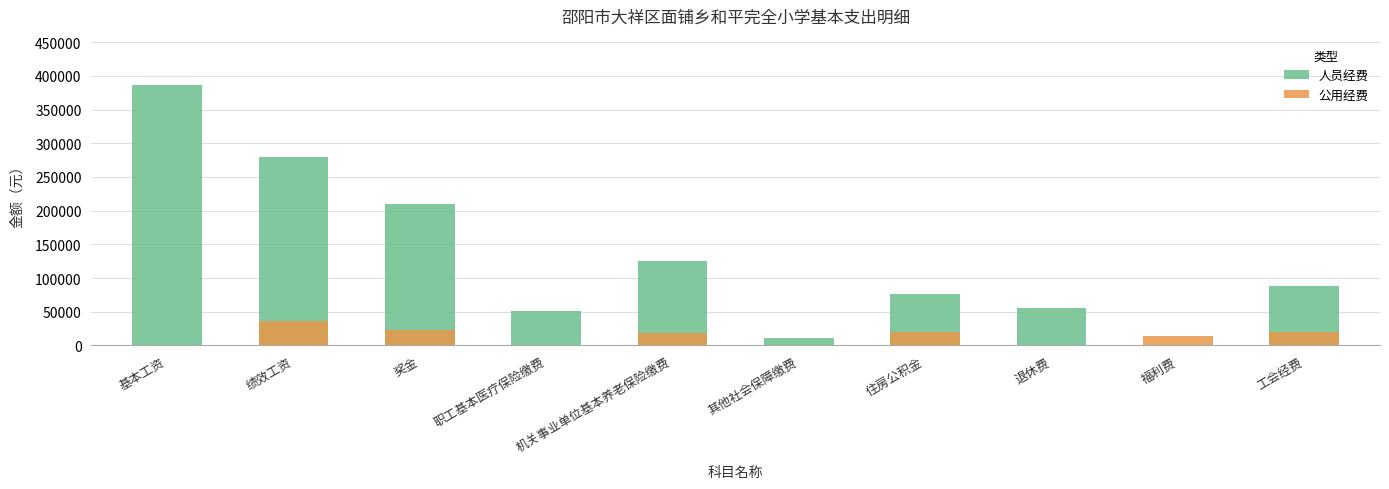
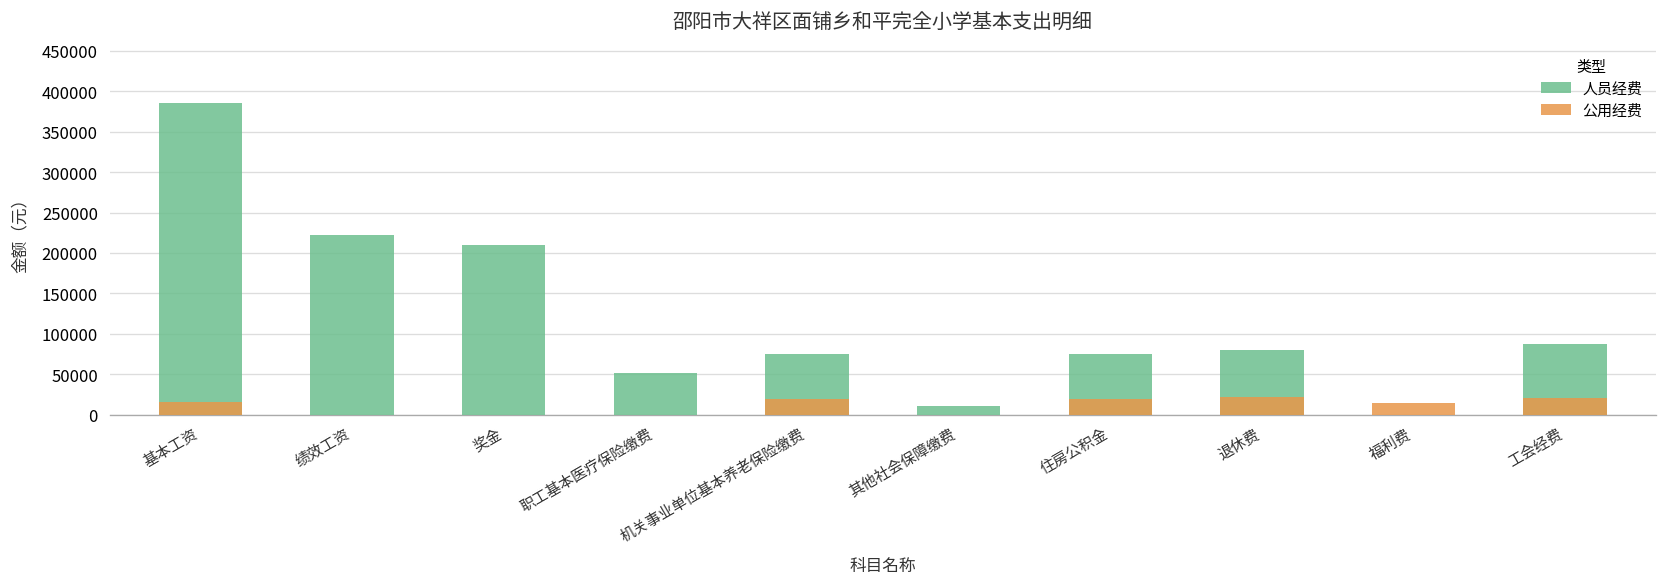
  {
    "人员经费": {
      "基本工资": 390000,
-     "绩效工资": 280000,
+     "绩效工资": 220000,
      "奖金": 210000,
      "职工基本医疗保险缴费": 50000,
-     "机关事业单位基本养老保险缴费": 120000,
+     "机关事业单位基本养老保险缴费": 80000,
      "其他社会保障缴费": 10000,
      "住房公积金": 80000,
-     "退休费": 60000,
+     "退休费": 80000,
      "福利费": 0,
      "工会经费": 90000
    },
    "公用经费": {
-     "基本工资": 0,
-     "绩效工资": 40000,
-     "奖金": 20000,
+     "基本工资": 20000,
+     "绩效工资": 0,
+     "奖金": 0,
      "职工基本医疗保险缴费": 0,
      "其他社会保障缴费": 0,
-     "退休费": 0,
+     "退休费": 20000,
      "福利费": 10000
    }
  }
